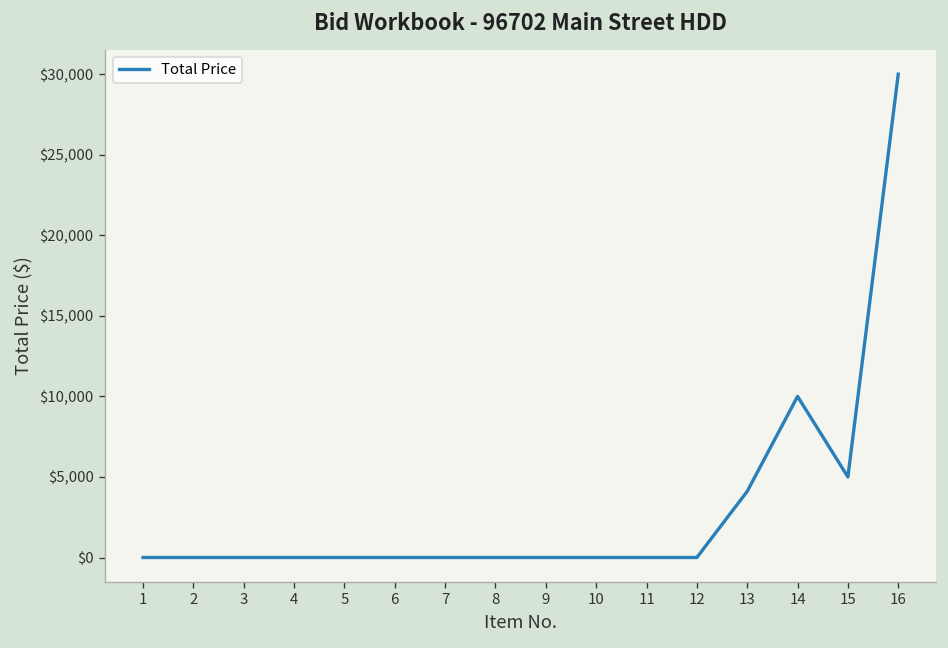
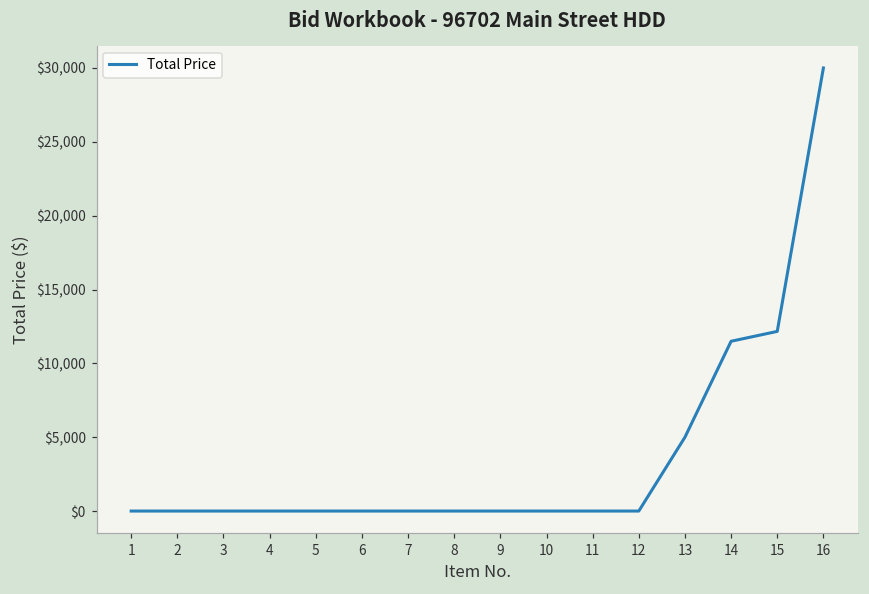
  {
    "1": "$0",
    "2": "$0",
    "3": "$0",
    "4": "$0",
    "5": "$0",
    "6": "$0",
    "7": "$0",
    "8": "$0",
    "9": "$0",
    "10": "$0",
    "11": "$0",
    "12": "$0",
-   "13": "$4,100",
-   "14": "$10,000",
-   "15": "$5,000",
+   "13": "$5,000",
+   "14": "$11,500",
+   "15": "$12,200",
    "16": "$30,000"
  }
